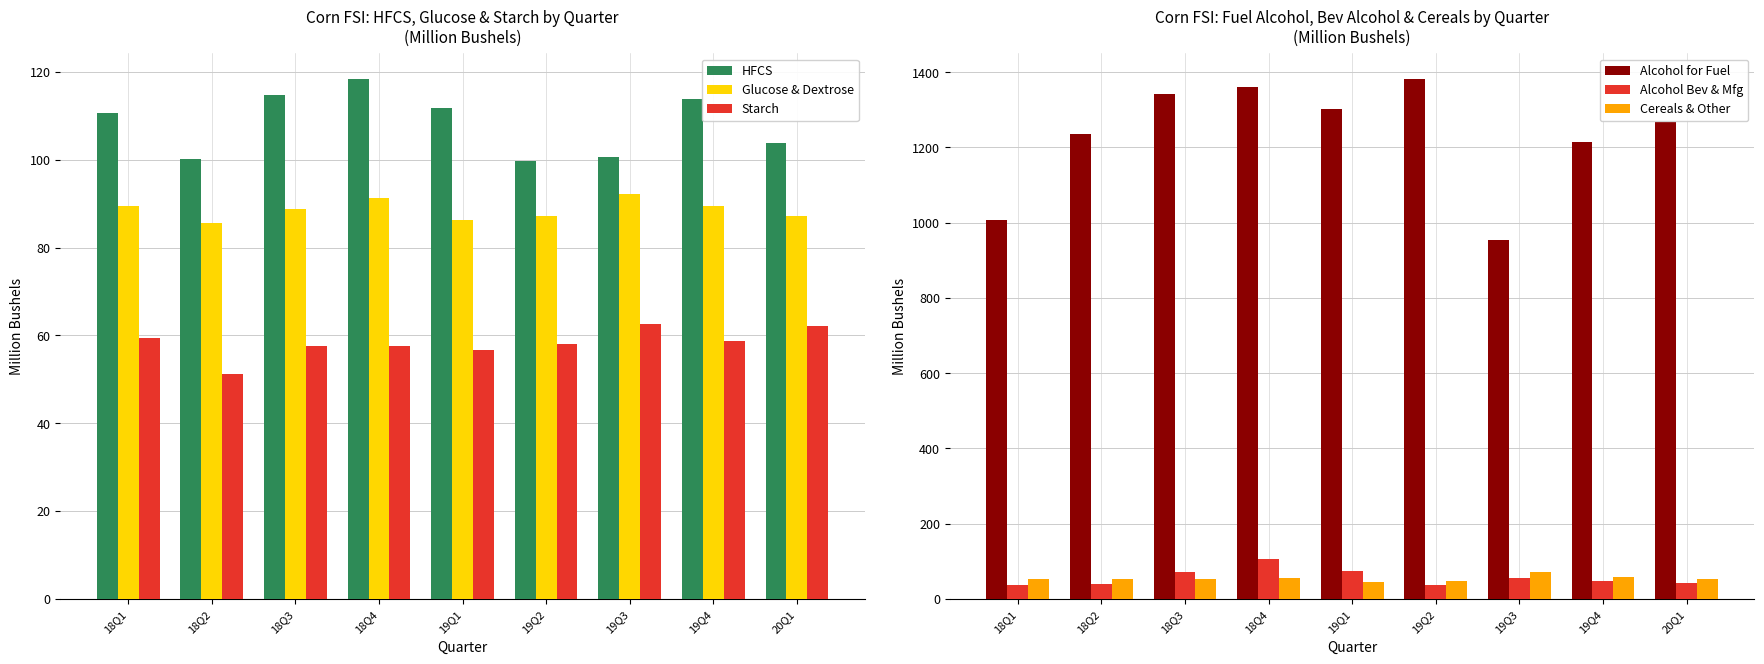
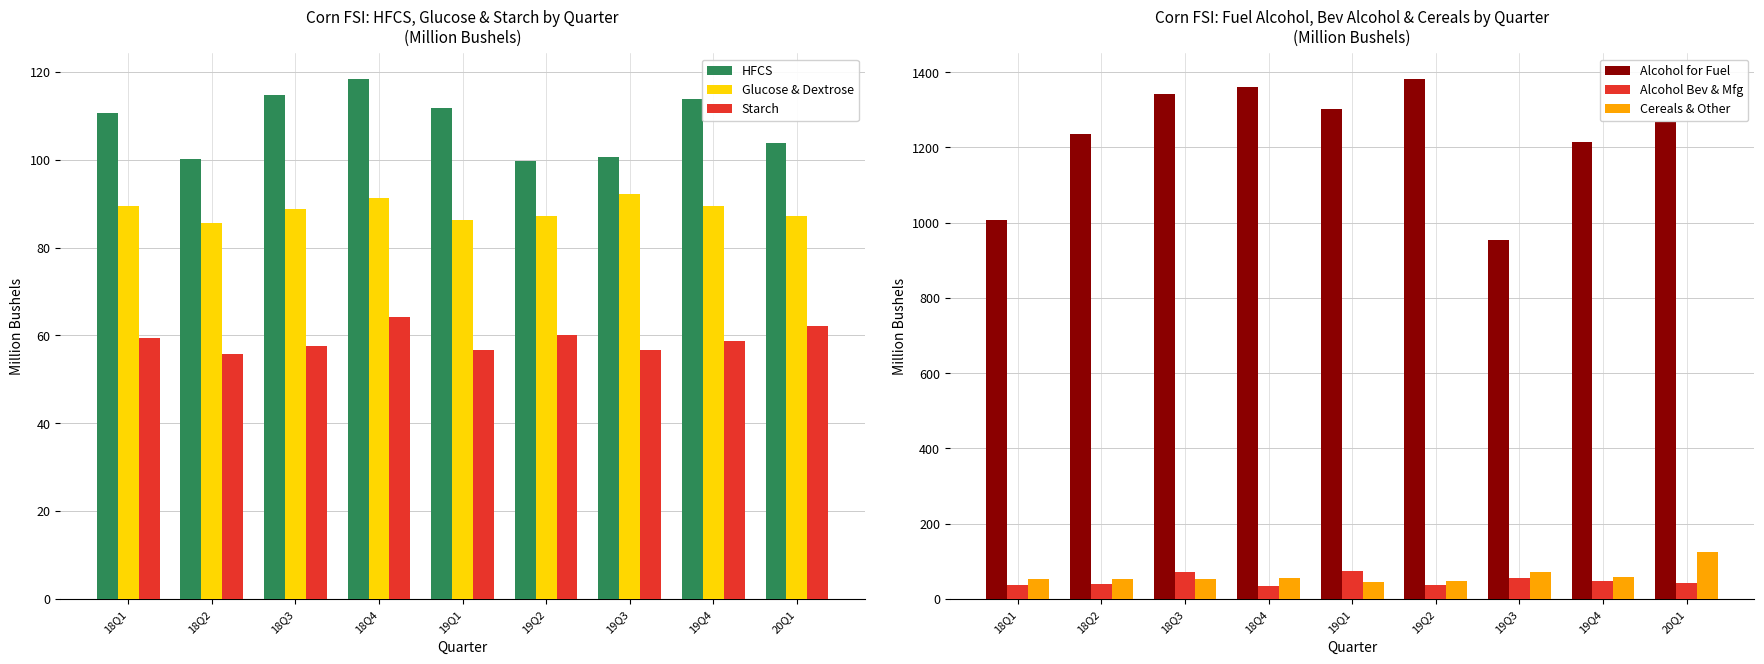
  {
    "Corn FSI: HFCS, Glucose & Starch by Quarter (Million Bushels)": {
      "HFCS": {
        "18Q1": 111,
        "18Q2": 100,
        "18Q3": 115,
        "18Q4": 118,
        "19Q1": 112,
        "19Q2": 100,
        "19Q3": 101,
        "19Q4": 114,
        "20Q1": 104
      },
      "Glucose & Dextrose": {
        "18Q1": 89,
        "18Q2": 86,
        "18Q3": 89,
        "18Q4": 91,
        "19Q1": 86,
        "19Q2": 87,
        "19Q3": 92,
        "19Q4": 89,
        "20Q1": 87
      },
      "Starch": {
        "18Q1": 59,
-       "18Q2": 51,
+       "18Q2": 56,
        "18Q3": 58,
-       "18Q4": 58,
+       "18Q4": 64,
        "19Q1": 57,
-       "19Q2": 58,
-       "19Q3": 63,
+       "19Q2": 60,
+       "19Q3": 57,
        "19Q4": 59,
        "20Q1": 62
      }
    },
    "Corn FSI: Fuel Alcohol, Bev Alcohol & Cereals by Quarter (Million Bushels)": {
      "Alcohol for Fuel": {
        "18Q1": 1010,
        "18Q2": 1240,
        "18Q3": 1340,
        "18Q4": 1360,
        "19Q1": 1300,
        "19Q2": 1380,
        "19Q3": 960,
        "19Q4": 1210,
        "20Q1": 1270
      },
      "Alcohol Bev & Mfg": {
        "18Q1": 40,
        "18Q2": 40,
        "18Q3": 70,
-       "18Q4": 100,
+       "18Q4": 30,
        "19Q1": 70,
        "19Q2": 40,
        "19Q3": 60,
        "19Q4": 50,
        "20Q1": 40
      },
      "Cereals & Other": {
        "18Q1": 50,
        "18Q2": 50,
        "18Q3": 50,
        "18Q4": 50,
        "19Q1": 40,
        "19Q2": 50,
        "19Q3": 70,
        "19Q4": 60,
-       "20Q1": 50
+       "20Q1": 130
      }
    }
  }
